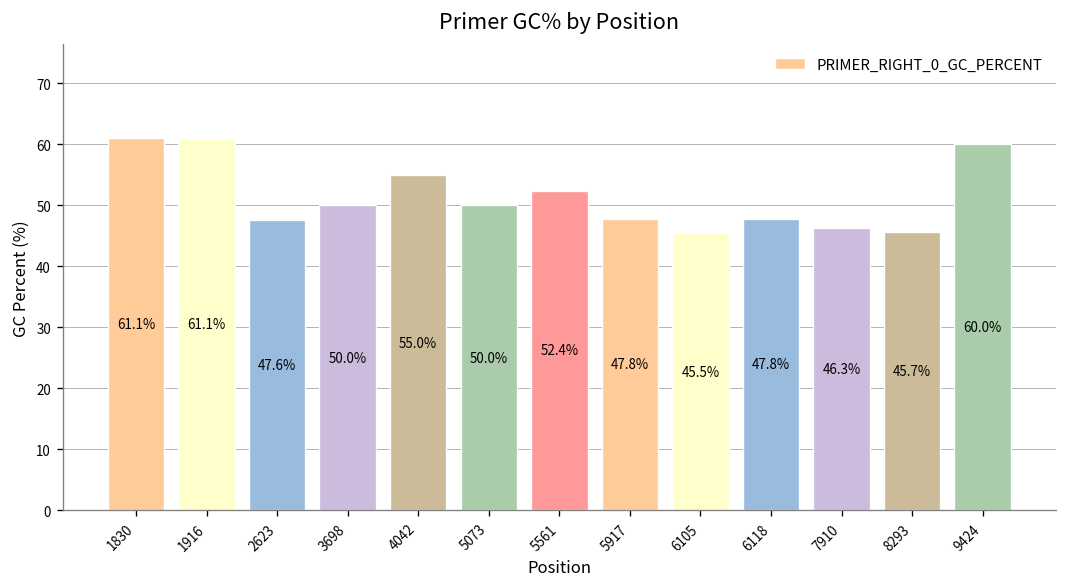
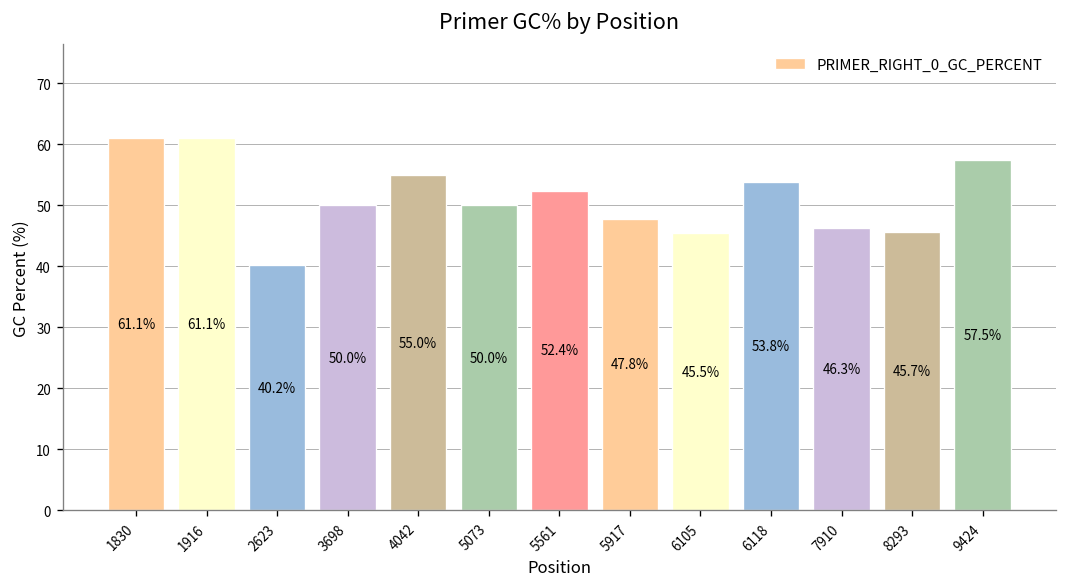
  {
    "1830": "61.1%",
    "1916": "61.1%",
-   "2623": "47.6%",
+   "2623": "40.2%",
    "3698": "50.0%",
    "4042": "55.0%",
    "5073": "50.0%",
    "5561": "52.4%",
    "5917": "47.8%",
    "6105": "45.5%",
-   "6118": "47.8%",
+   "6118": "53.8%",
    "7910": "46.3%",
    "8293": "45.7%",
-   "9424": "60.0%"
+   "9424": "57.5%"
  }
